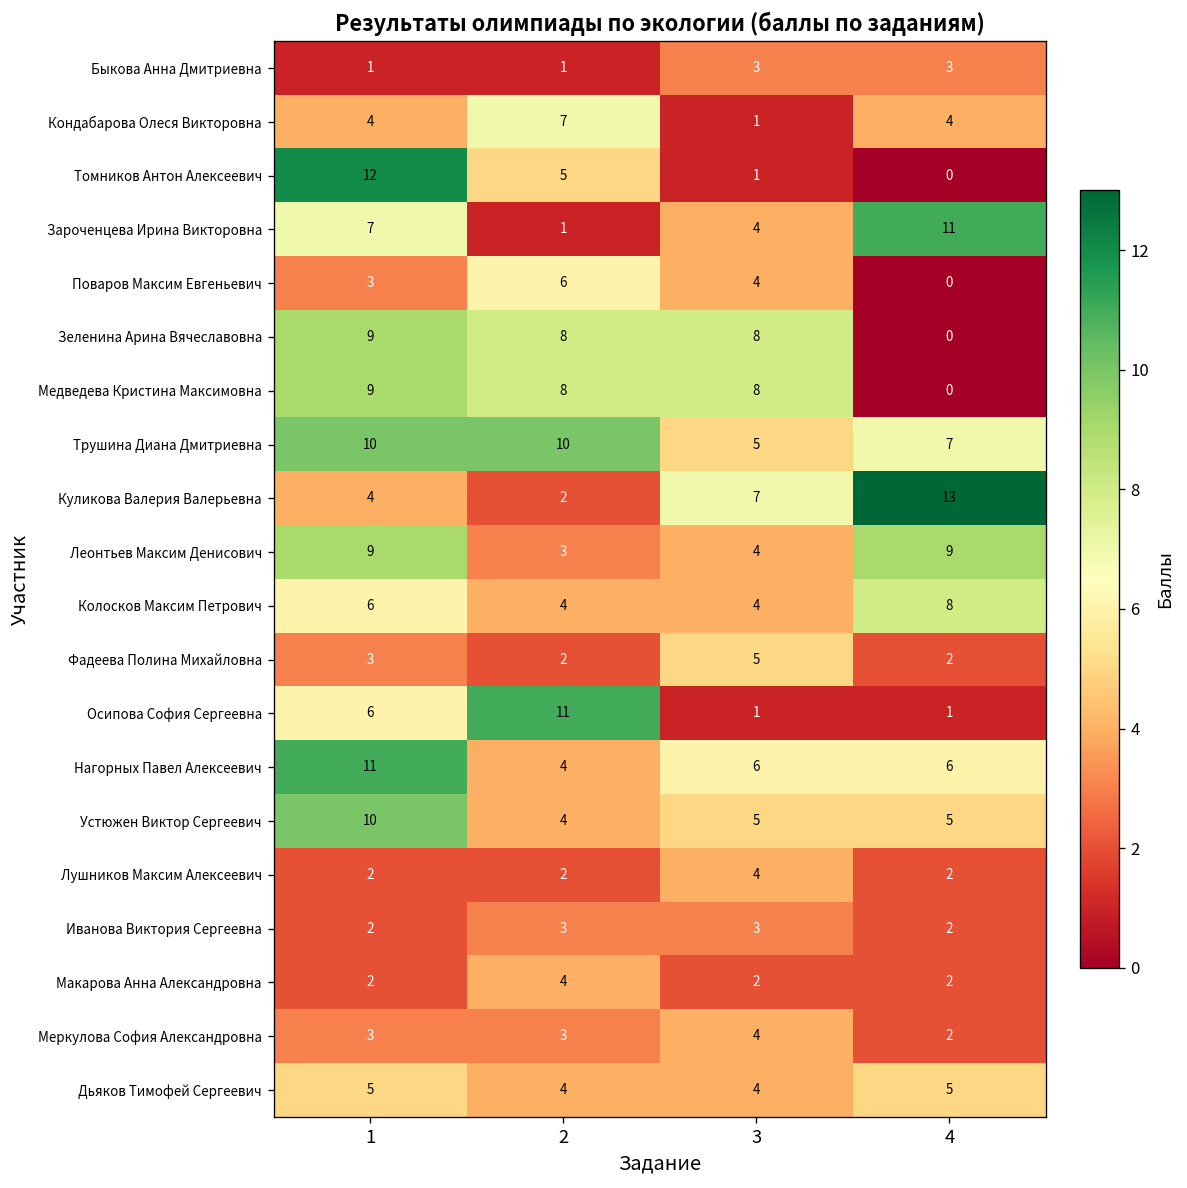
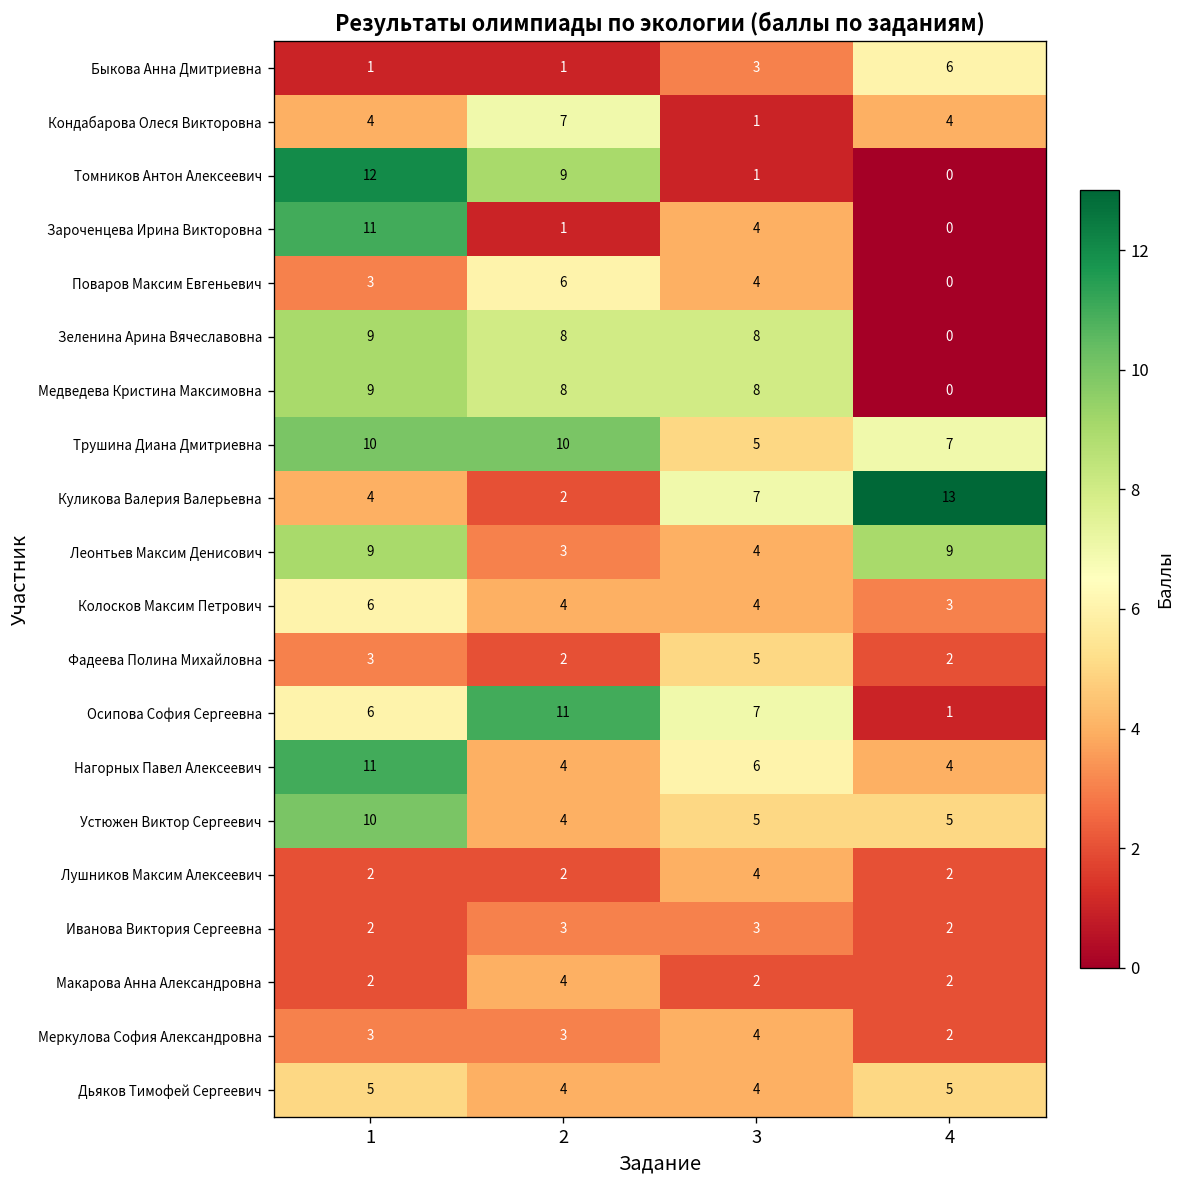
  {
    "Быкова Анна Дмитриевна": {
      "1": 1,
      "2": 1,
      "3": 3,
-     "4": 3
+     "4": 6
    },
    "Кондабарова Олеся Викторовна": {
      "1": 4,
      "2": 7,
      "3": 1,
      "4": 4
    },
    "Томников Антон Алексеевич": {
      "1": 12,
-     "2": 5,
+     "2": 9,
      "3": 1,
      "4": 0
    },
    "Зароченцева Ирина Викторовна": {
-     "1": 7,
+     "1": 11,
      "2": 1,
      "3": 4,
-     "4": 11
+     "4": 0
    },
    "Поваров Максим Евгеньевич": {
      "1": 3,
      "2": 6,
      "3": 4,
      "4": 0
    },
    "Зеленина Арина Вячеславовна": {
      "1": 9,
      "2": 8,
      "3": 8,
      "4": 0
    },
    "Медведева Кристина Максимовна": {
      "1": 9,
      "2": 8,
      "3": 8,
      "4": 0
    },
    "Трушина Диана Дмитриевна": {
      "1": 10,
      "2": 10,
      "3": 5,
      "4": 7
    },
    "Куликова Валерия Валерьевна": {
      "1": 4,
      "2": 2,
      "3": 7,
      "4": 13
    },
    "Леонтьев Максим Денисович": {
      "1": 9,
      "2": 3,
      "3": 4,
      "4": 9
    },
    "Колосков Максим Петрович": {
      "1": 6,
      "2": 4,
      "3": 4,
-     "4": 8
+     "4": 3
    },
    "Фадеева Полина Михайловна": {
      "1": 3,
      "2": 2,
      "3": 5,
      "4": 2
    },
    "Осипова София Сергеевна": {
      "1": 6,
      "2": 11,
-     "3": 1,
+     "3": 7,
      "4": 1
    },
    "Нагорных Павел Алексеевич": {
      "1": 11,
      "2": 4,
      "3": 6,
-     "4": 6
+     "4": 4
    },
    "Устюжен Виктор Сергеевич": {
      "1": 10,
      "2": 4,
      "3": 5,
      "4": 5
    },
    "Лушников Максим Алексеевич": {
      "1": 2,
      "2": 2,
      "3": 4,
      "4": 2
    },
    "Иванова Виктория Сергеевна": {
      "1": 2,
      "2": 3,
      "3": 3,
      "4": 2
    },
    "Макарова Анна Александровна": {
      "1": 2,
      "2": 4,
      "3": 2,
      "4": 2
    },
    "Меркулова София Александровна": {
      "1": 3,
      "2": 3,
      "3": 4,
      "4": 2
    },
    "Дьяков Тимофей Сергеевич": {
      "1": 5,
      "2": 4,
      "3": 4,
      "4": 5
    }
  }
